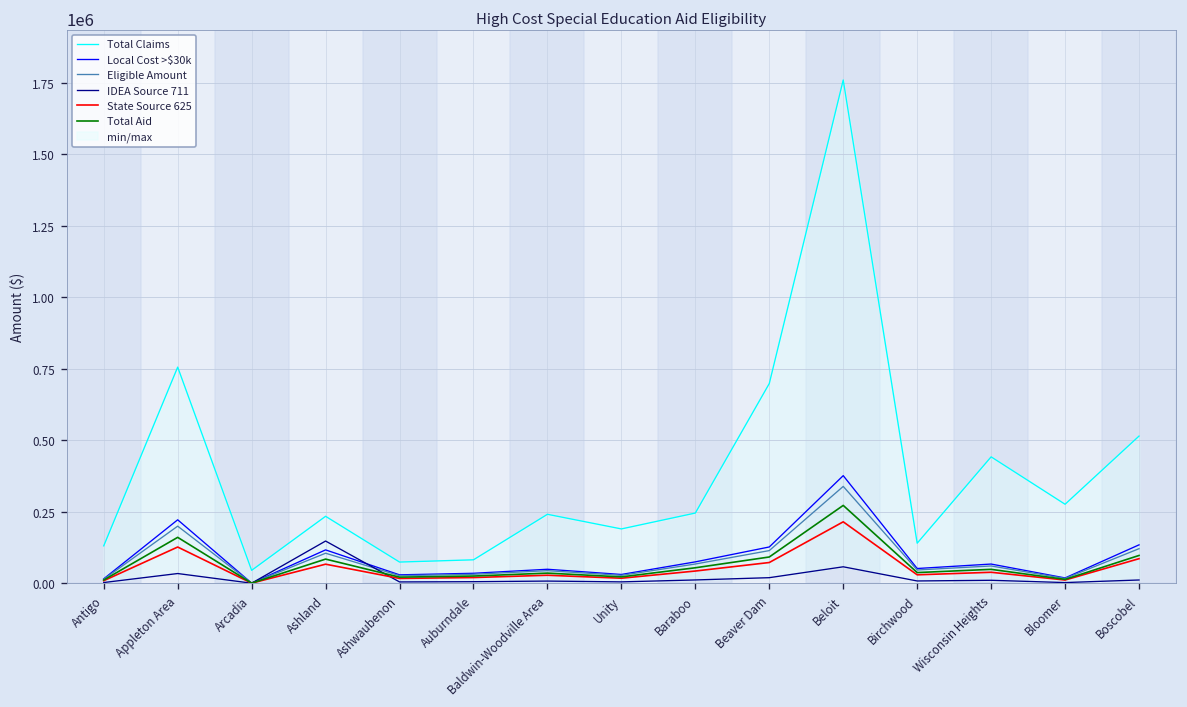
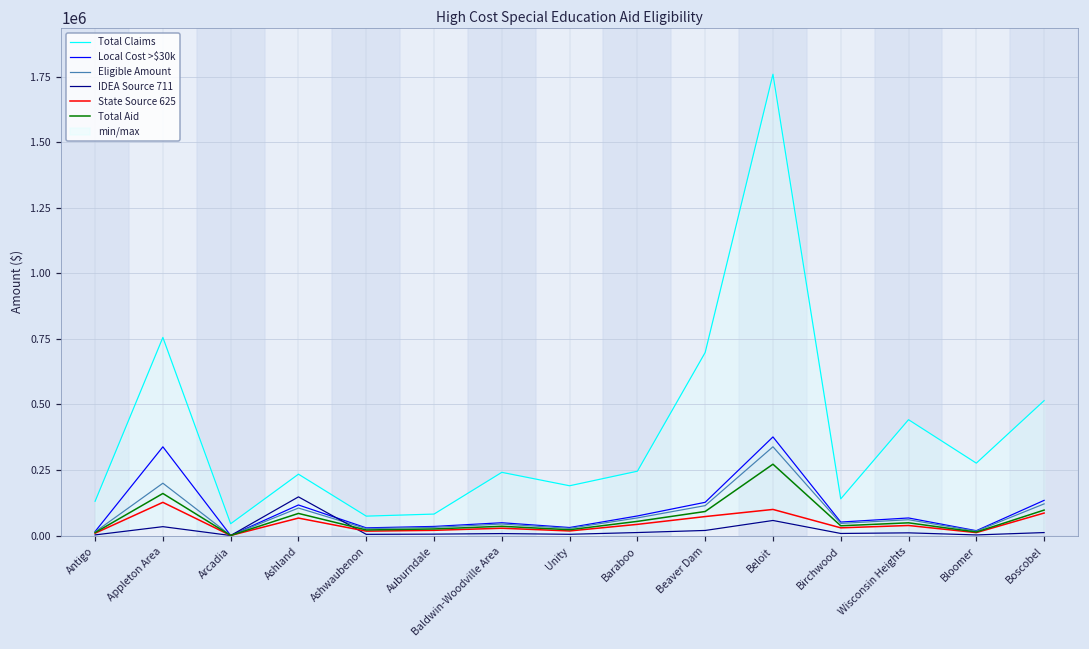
  {
    "min/max": {
      "Antigo": 130000,
      "Appleton Area": 760000,
      "Arcadia": 40000,
      "Ashland": 230000,
      "Ashwaubenon": 70000,
      "Auburndale": 80000,
      "Baldwin-Woodville Area": 240000,
      "Unity": 190000,
      "Baraboo": 250000,
      "Beaver Dam": 700000,
      "Beloit": 1760000,
      "Birchwood": 140000,
      "Wisconsin Heights": 440000,
      "Bloomer": 280000,
      "Boscobel": 510000
    },
    "Local Cost >$30k": {
-     "Appleton Area": 220000,
+     "Appleton Area": 340000,
      "Ashland": 120000,
      "Beaver Dam": 130000,
      "Beloit": 380000,
      "Boscobel": 130000
    },
    "Eligible Amount": {
      "Appleton Area": 200000,
      "Ashland": 100000,
      "Beaver Dam": 110000,
      "Beloit": 340000,
      "Boscobel": 120000
    },
    "IDEA Source 711": {
      "Appleton Area": 30000,
      "Ashland": 150000,
      "Ashwaubenon": 0,
      "Auburndale": 10000,
      "Baldwin-Woodville Area": 10000,
      "Unity": 0,
      "Baraboo": 10000,
      "Beaver Dam": 20000,
      "Beloit": 60000,
      "Birchwood": 10000,
      "Wisconsin Heights": 10000,
      "Boscobel": 10000
    },
    "State Source 625": {
      "Appleton Area": 130000,
      "Ashland": 70000,
      "Baraboo": 40000,
      "Beaver Dam": 70000,
-     "Beloit": 210000,
+     "Beloit": 100000,
      "Boscobel": 90000
    },
    "Total Aid": {
      "Appleton Area": 160000,
      "Ashland": 80000,
      "Baraboo": 50000,
      "Beaver Dam": 90000,
      "Beloit": 270000,
      "Boscobel": 100000
    }
  }
